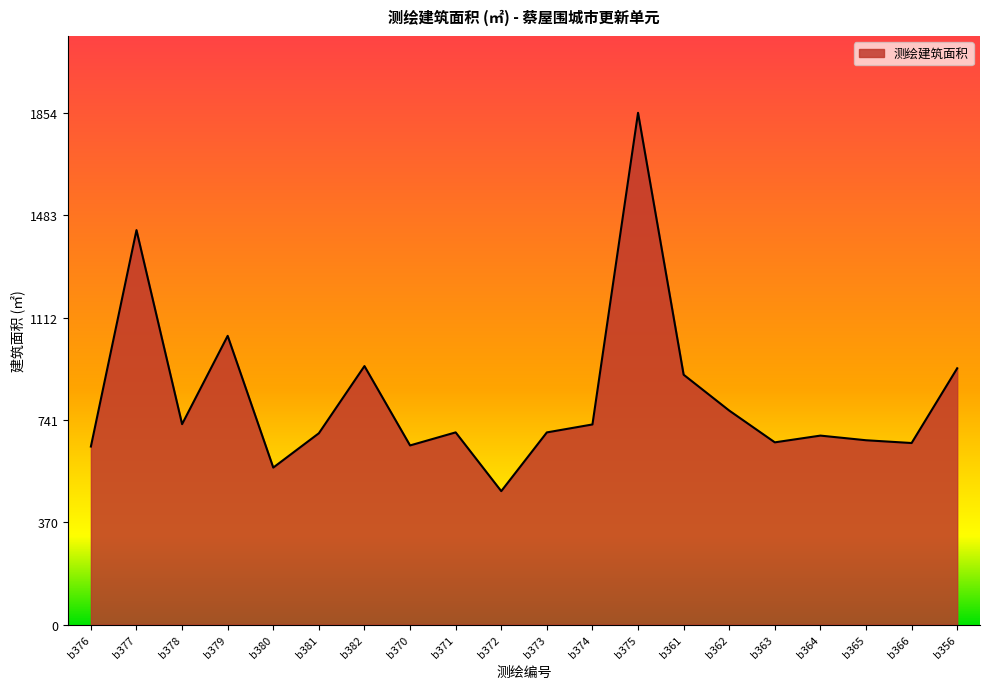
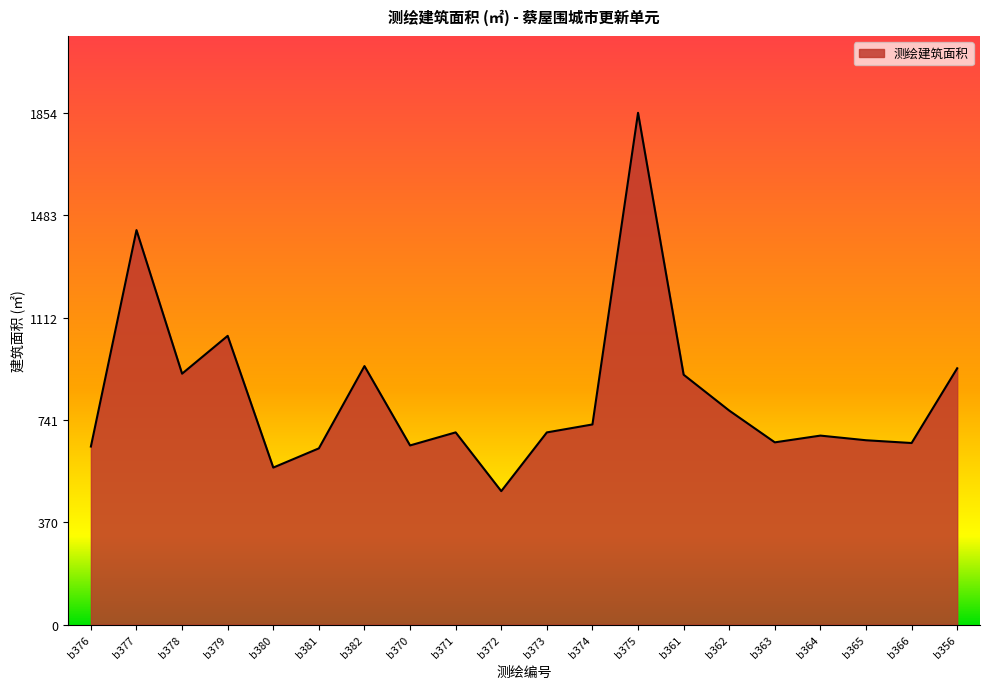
  {
    "b376": 650,
    "b377": 1430,
-   "b378": 730,
+   "b378": 910,
    "b379": 1050,
    "b380": 570,
-   "b381": 690,
+   "b381": 640,
    "b382": 940,
    "b370": 650,
    "b371": 700,
    "b372": 480,
    "b373": 700,
    "b374": 730,
    "b375": 1850,
    "b361": 910,
    "b362": 780,
    "b363": 660,
    "b364": 690,
    "b365": 670,
    "b366": 660,
    "b356": 930
  }
